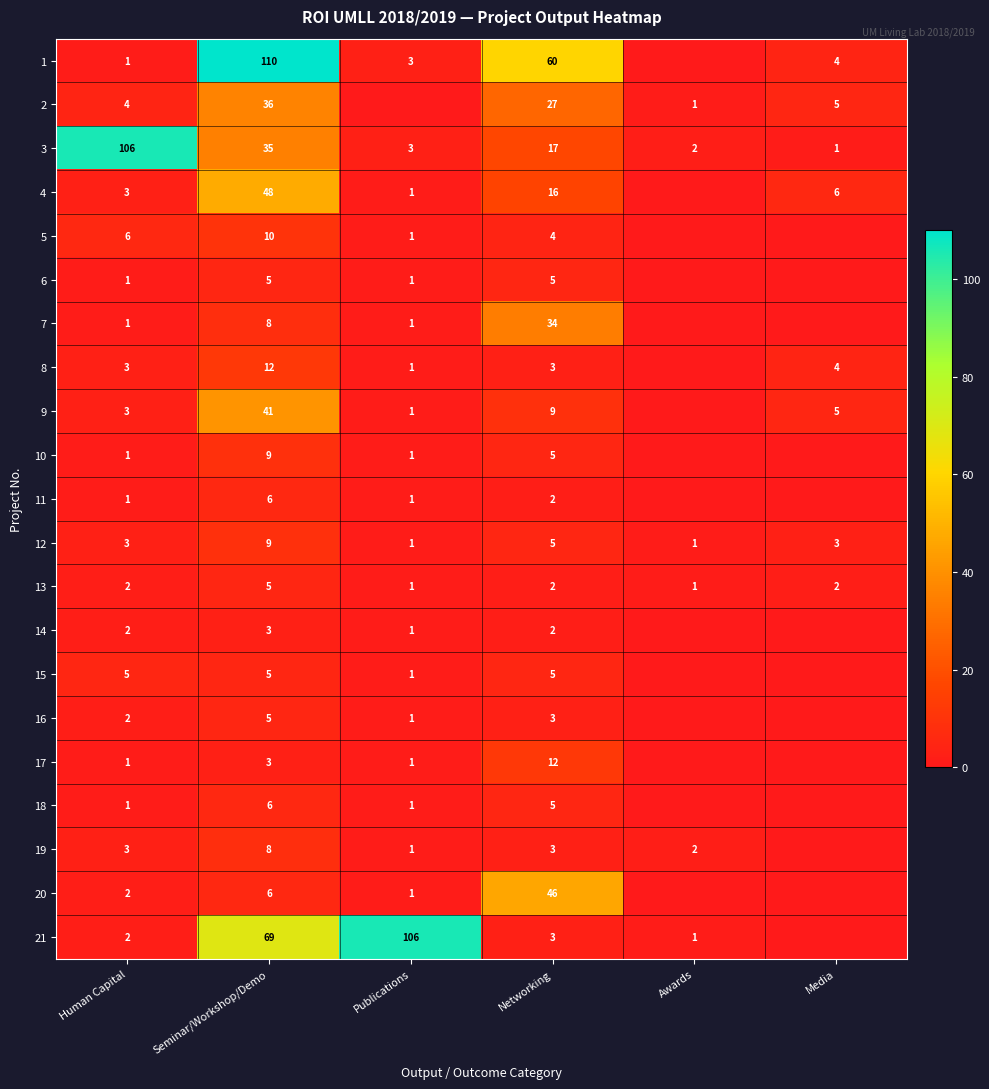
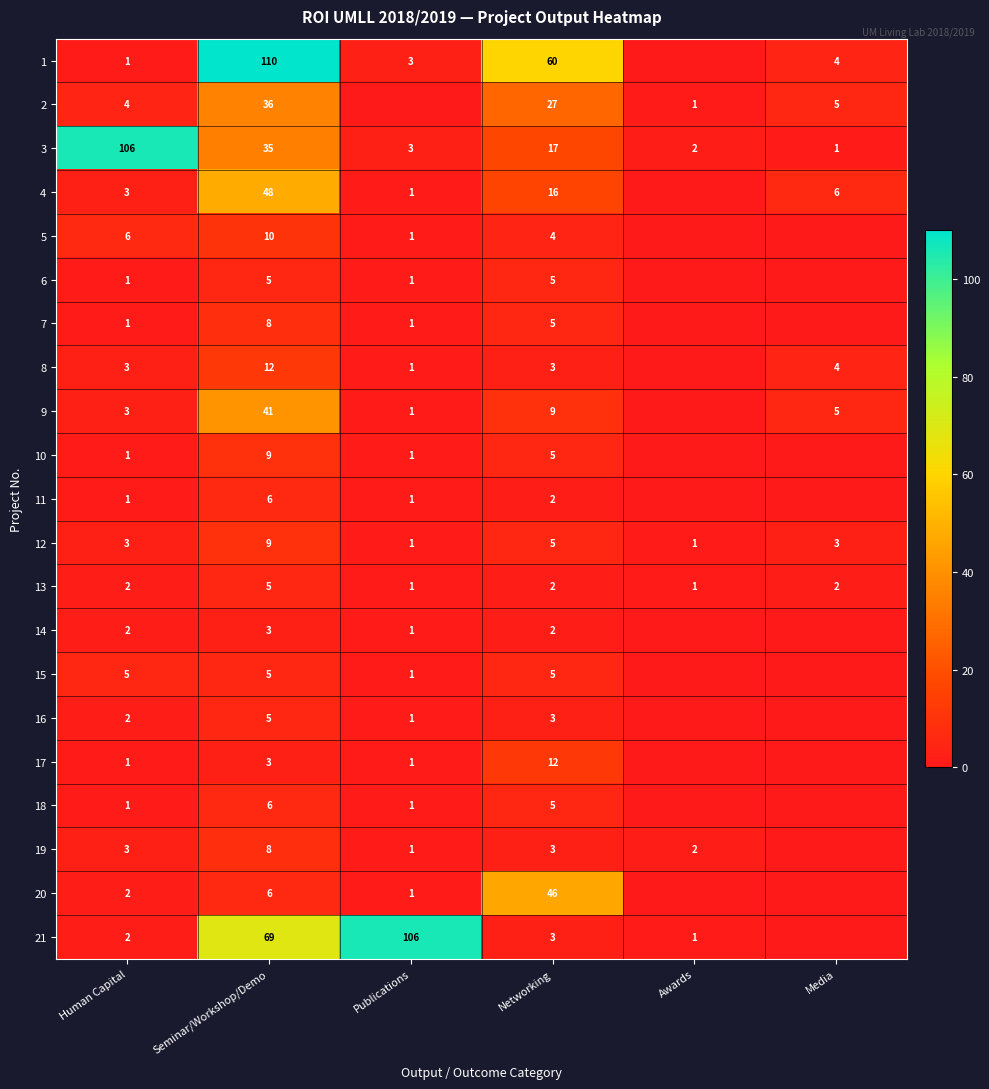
  {
    "1": {
      "Human Capital": 1,
      "Seminar/Workshop/Demo": 110,
      "Publications": 3,
      "Networking": 60,
      "Media": 4
    },
    "2": {
      "Human Capital": 4,
      "Seminar/Workshop/Demo": 36,
      "Networking": 27,
      "Awards": 1,
      "Media": 5
    },
    "3": {
      "Human Capital": 106,
      "Seminar/Workshop/Demo": 35,
      "Publications": 3,
      "Networking": 17,
      "Awards": 2,
      "Media": 1
    },
    "4": {
      "Human Capital": 3,
      "Seminar/Workshop/Demo": 48,
      "Publications": 1,
      "Networking": 16,
      "Media": 6
    },
    "5": {
      "Human Capital": 6,
      "Seminar/Workshop/Demo": 10,
      "Publications": 1,
      "Networking": 4
    },
    "6": {
      "Human Capital": 1,
      "Seminar/Workshop/Demo": 5,
      "Publications": 1,
      "Networking": 5
    },
    "7": {
      "Human Capital": 1,
      "Seminar/Workshop/Demo": 8,
      "Publications": 1,
-     "Networking": 34
+     "Networking": 5
    },
    "8": {
      "Human Capital": 3,
      "Seminar/Workshop/Demo": 12,
      "Publications": 1,
      "Networking": 3,
      "Media": 4
    },
    "9": {
      "Human Capital": 3,
      "Seminar/Workshop/Demo": 41,
      "Publications": 1,
      "Networking": 9,
      "Media": 5
    },
    "10": {
      "Human Capital": 1,
      "Seminar/Workshop/Demo": 9,
      "Publications": 1,
      "Networking": 5
    },
    "11": {
      "Human Capital": 1,
      "Seminar/Workshop/Demo": 6,
      "Publications": 1,
      "Networking": 2
    },
    "12": {
      "Human Capital": 3,
      "Seminar/Workshop/Demo": 9,
      "Publications": 1,
      "Networking": 5,
      "Awards": 1,
      "Media": 3
    },
    "13": {
      "Human Capital": 2,
      "Seminar/Workshop/Demo": 5,
      "Publications": 1,
      "Networking": 2,
      "Awards": 1,
      "Media": 2
    },
    "14": {
      "Human Capital": 2,
      "Seminar/Workshop/Demo": 3,
      "Publications": 1,
      "Networking": 2
    },
    "15": {
      "Human Capital": 5,
      "Seminar/Workshop/Demo": 5,
      "Publications": 1,
      "Networking": 5
    },
    "16": {
      "Human Capital": 2,
      "Seminar/Workshop/Demo": 5,
      "Publications": 1,
      "Networking": 3
    },
    "17": {
      "Human Capital": 1,
      "Seminar/Workshop/Demo": 3,
      "Publications": 1,
      "Networking": 12
    },
    "18": {
      "Human Capital": 1,
      "Seminar/Workshop/Demo": 6,
      "Publications": 1,
      "Networking": 5
    },
    "19": {
      "Human Capital": 3,
      "Seminar/Workshop/Demo": 8,
      "Publications": 1,
      "Networking": 3,
      "Awards": 2
    },
    "20": {
      "Human Capital": 2,
      "Seminar/Workshop/Demo": 6,
      "Publications": 1,
      "Networking": 46
    },
    "21": {
      "Human Capital": 2,
      "Seminar/Workshop/Demo": 69,
      "Publications": 106,
      "Networking": 3,
      "Awards": 1
    }
  }
